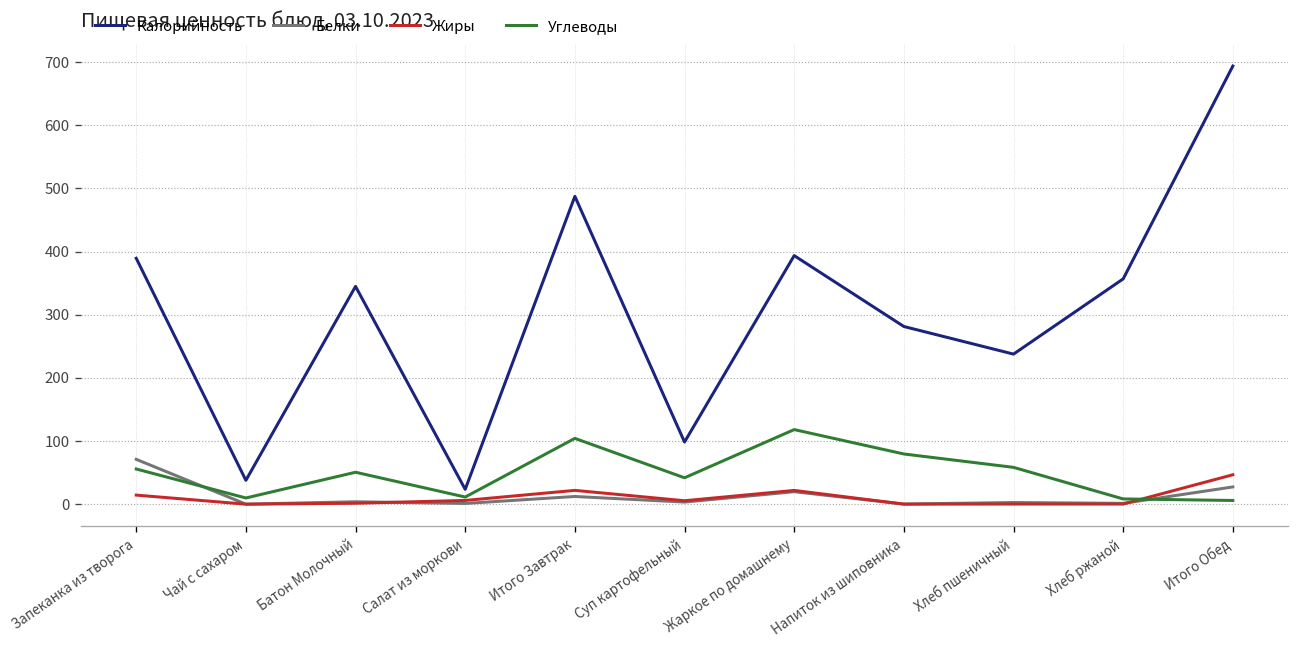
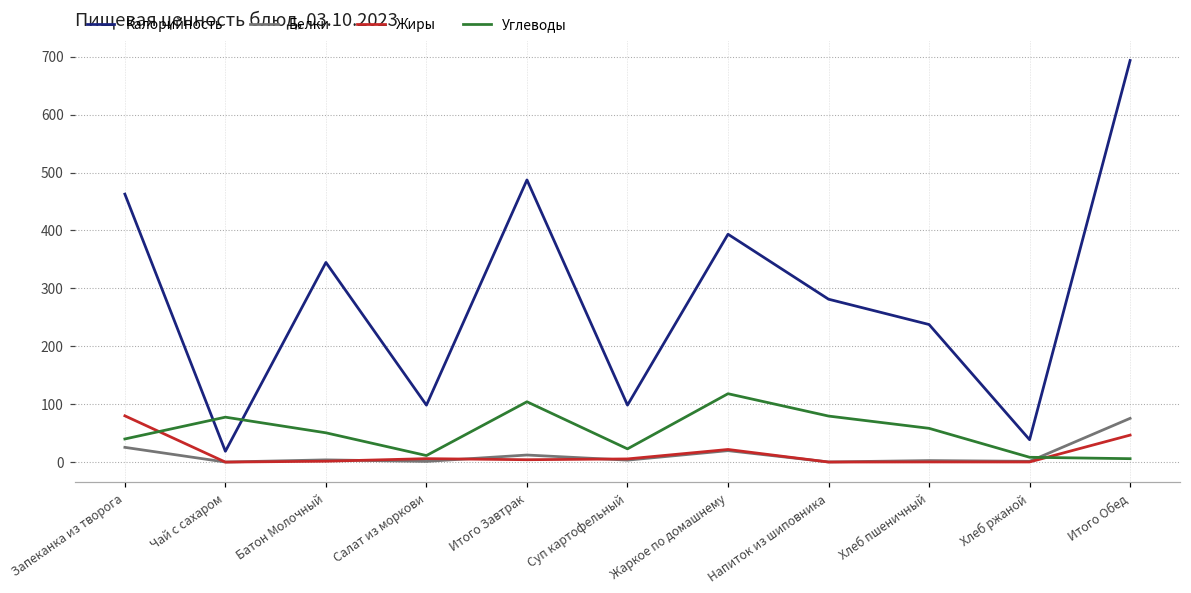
  {
    "Калорийность": {
-     "Запеканка из творога": 390,
-     "Чай с сахаром": 40,
+     "Запеканка из творога": 460,
+     "Чай с сахаром": 20,
      "Батон Молочный": 340,
-     "Салат из моркови": 20,
+     "Салат из моркови": 100,
      "Итого Завтрак": 490,
      "Суп картофельный": 100,
      "Жаркое по домашнему": 390,
      "Напиток из шиповника": 280,
      "Хлеб пшеничный": 240,
-     "Хлеб ржаной": 360,
+     "Хлеб ржаной": 40,
      "Итого Обед": 690
    },
    "Белки": {
-     "Запеканка из творога": 70,
+     "Запеканка из творога": 30,
      "Итого Завтрак": 10,
-     "Итого Обед": 30
+     "Итого Обед": 80
    },
    "Жиры": {
-     "Запеканка из творога": 10,
-     "Итого Завтрак": 20,
+     "Запеканка из творога": 80,
+     "Итого Завтрак": 0,
      "Итого Обед": 50
    },
    "Углеводы": {
-     "Запеканка из творога": 60,
-     "Чай с сахаром": 10,
+     "Запеканка из творога": 40,
+     "Чай с сахаром": 80,
      "Батон Молочный": 50,
      "Салат из моркови": 10,
      "Итого Завтрак": 100,
-     "Суп картофельный": 40,
+     "Суп картофельный": 20,
      "Жаркое по домашнему": 120,
      "Напиток из шиповника": 80,
      "Хлеб пшеничный": 60,
      "Хлеб ржаной": 10,
      "Итого Обед": 10
    }
  }
